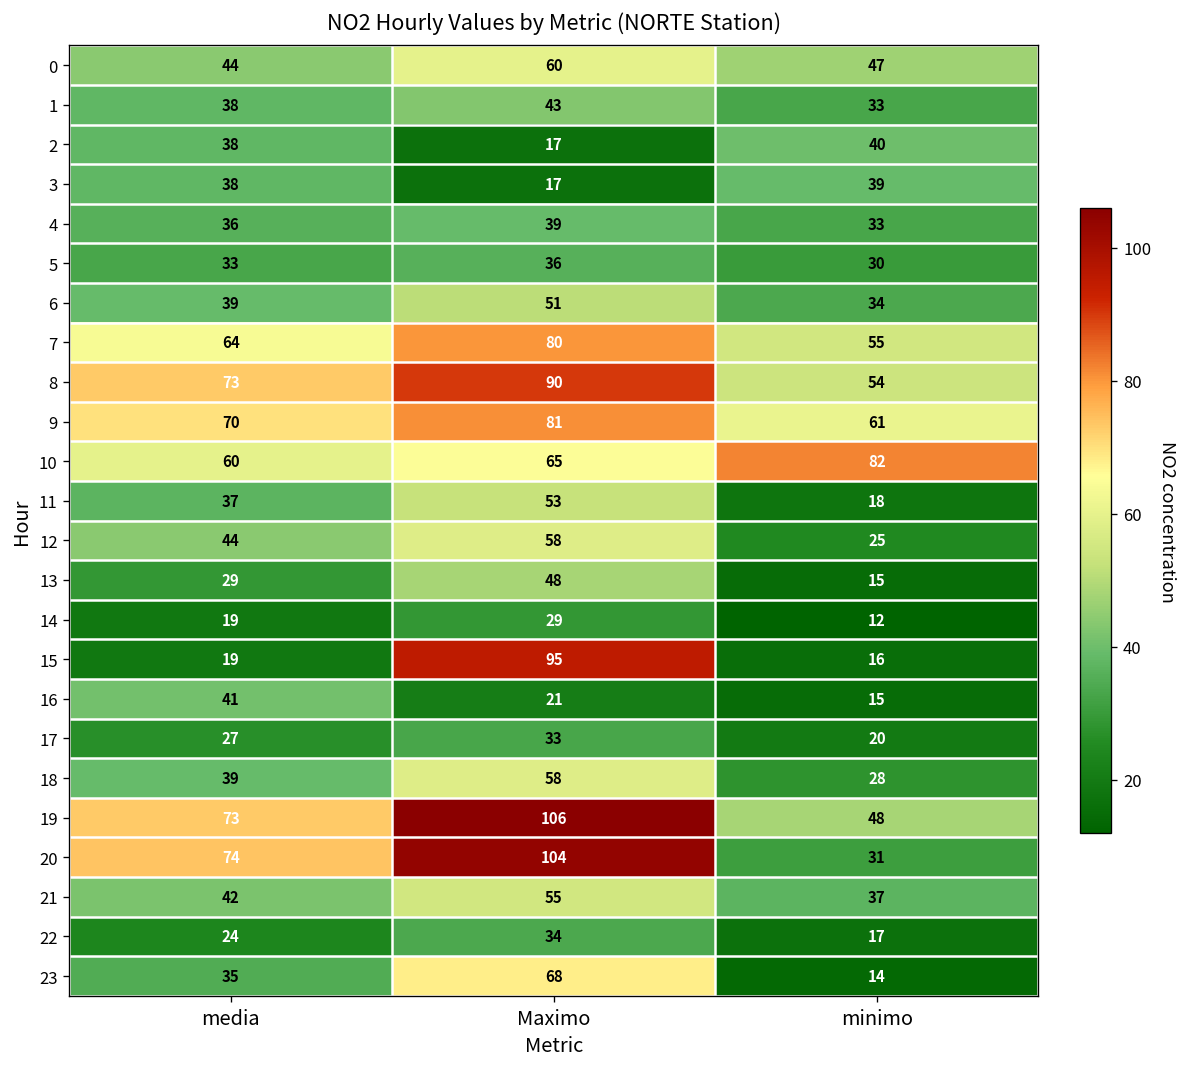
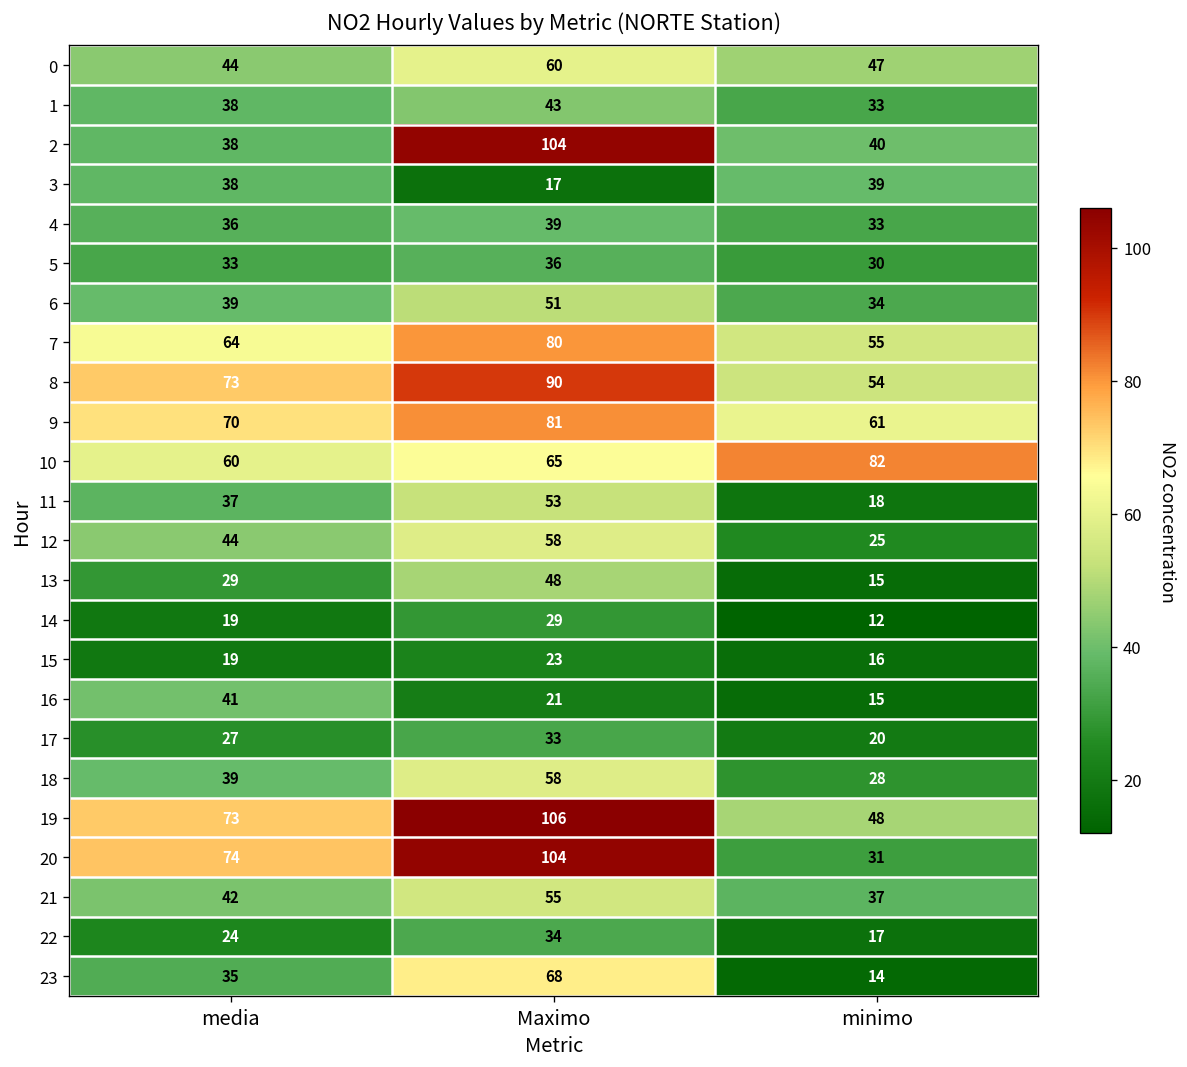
  {
    "0": {
      "media": 44,
      "Maximo": 60,
      "minimo": 47
    },
    "1": {
      "media": 38,
      "Maximo": 43,
      "minimo": 33
    },
    "2": {
      "media": 38,
-     "Maximo": 17,
+     "Maximo": 104,
      "minimo": 40
    },
    "3": {
      "media": 38,
      "Maximo": 17,
      "minimo": 39
    },
    "4": {
      "media": 36,
      "Maximo": 39,
      "minimo": 33
    },
    "5": {
      "media": 33,
      "Maximo": 36,
      "minimo": 30
    },
    "6": {
      "media": 39,
      "Maximo": 51,
      "minimo": 34
    },
    "7": {
      "media": 64,
      "Maximo": 80,
      "minimo": 55
    },
    "8": {
      "media": 73,
      "Maximo": 90,
      "minimo": 54
    },
    "9": {
      "media": 70,
      "Maximo": 81,
      "minimo": 61
    },
    "10": {
      "media": 60,
      "Maximo": 65,
      "minimo": 82
    },
    "11": {
      "media": 37,
      "Maximo": 53,
      "minimo": 18
    },
    "12": {
      "media": 44,
      "Maximo": 58,
      "minimo": 25
    },
    "13": {
      "media": 29,
      "Maximo": 48,
      "minimo": 15
    },
    "14": {
      "media": 19,
      "Maximo": 29,
      "minimo": 12
    },
    "15": {
      "media": 19,
-     "Maximo": 95,
+     "Maximo": 23,
      "minimo": 16
    },
    "16": {
      "media": 41,
      "Maximo": 21,
      "minimo": 15
    },
    "17": {
      "media": 27,
      "Maximo": 33,
      "minimo": 20
    },
    "18": {
      "media": 39,
      "Maximo": 58,
      "minimo": 28
    },
    "19": {
      "media": 73,
      "Maximo": 106,
      "minimo": 48
    },
    "20": {
      "media": 74,
      "Maximo": 104,
      "minimo": 31
    },
    "21": {
      "media": 42,
      "Maximo": 55,
      "minimo": 37
    },
    "22": {
      "media": 24,
      "Maximo": 34,
      "minimo": 17
    },
    "23": {
      "media": 35,
      "Maximo": 68,
      "minimo": 14
    }
  }
